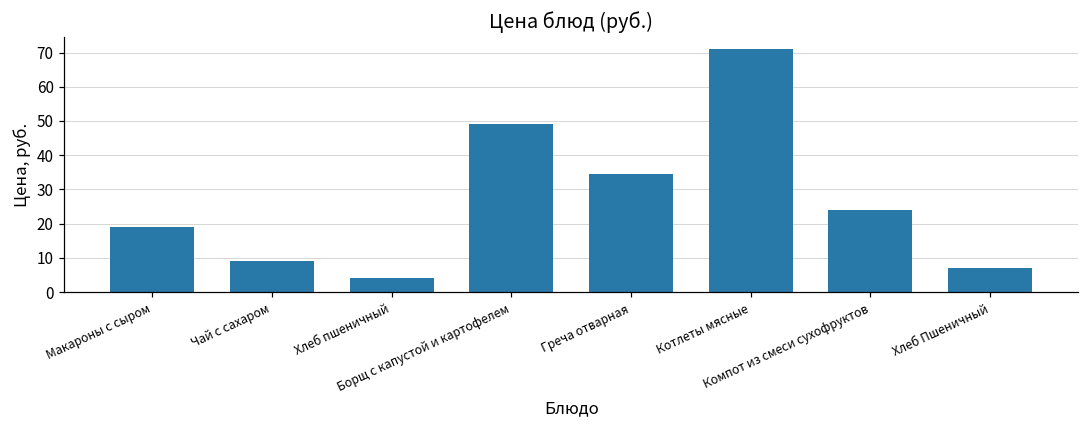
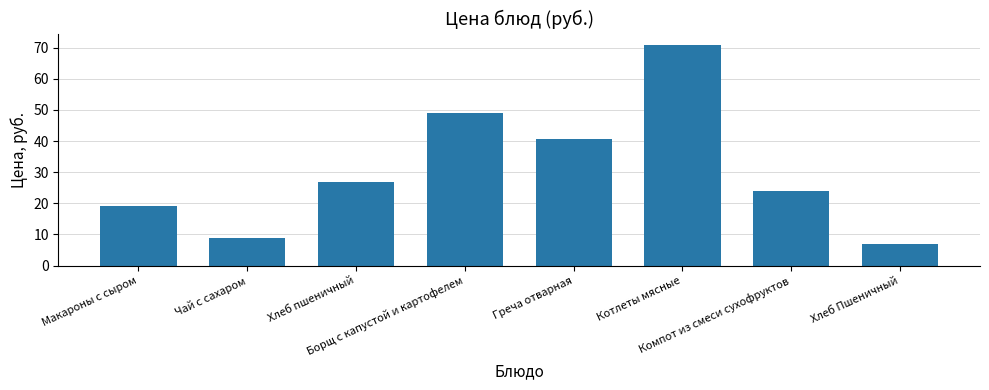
  {
    "Макароны с сыром": 19,
    "Чай с сахаром": 9,
-   "Хлеб пшеничный": 4,
+   "Хлеб пшеничный": 27,
    "Борщ с капустой и картофелем": 49,
-   "Греча отварная": 35,
+   "Греча отварная": 41,
    "Котлеты мясные": 71,
    "Компот из смеси сухофруктов": 24,
    "Хлеб Пшеничный": 7
  }
